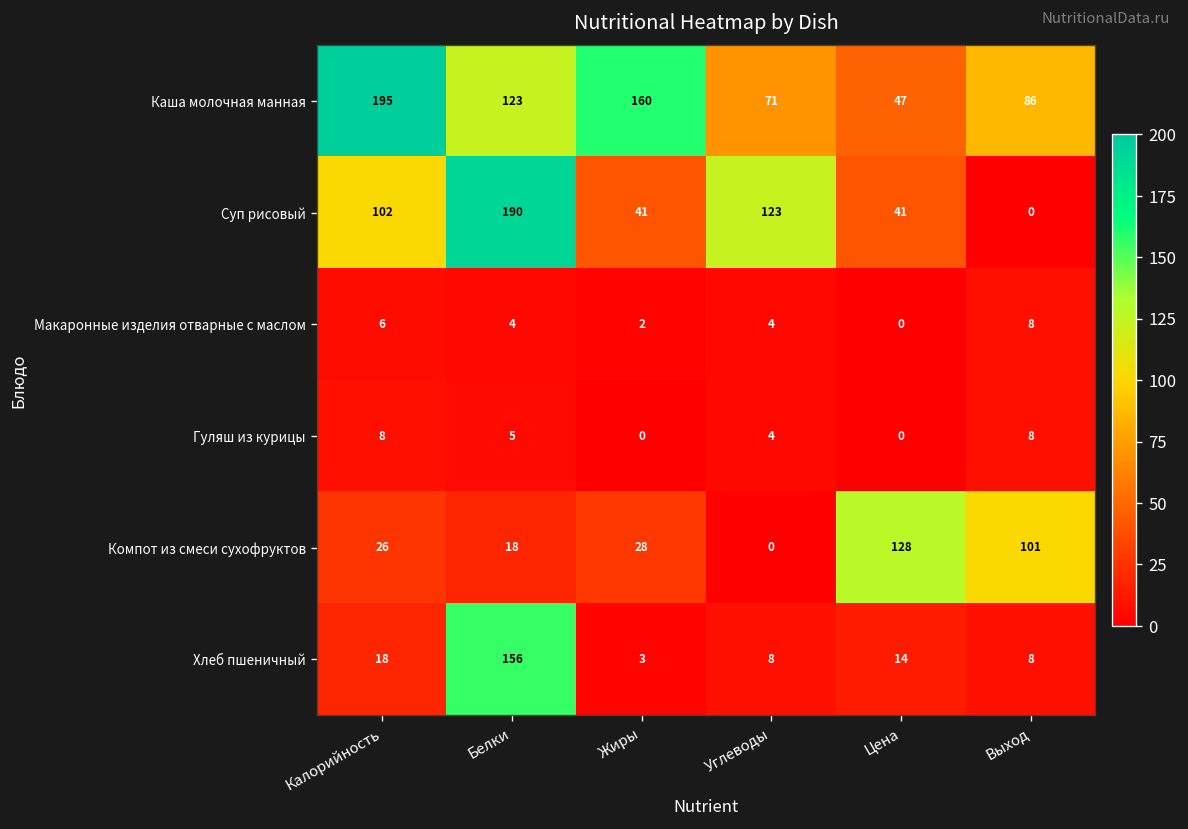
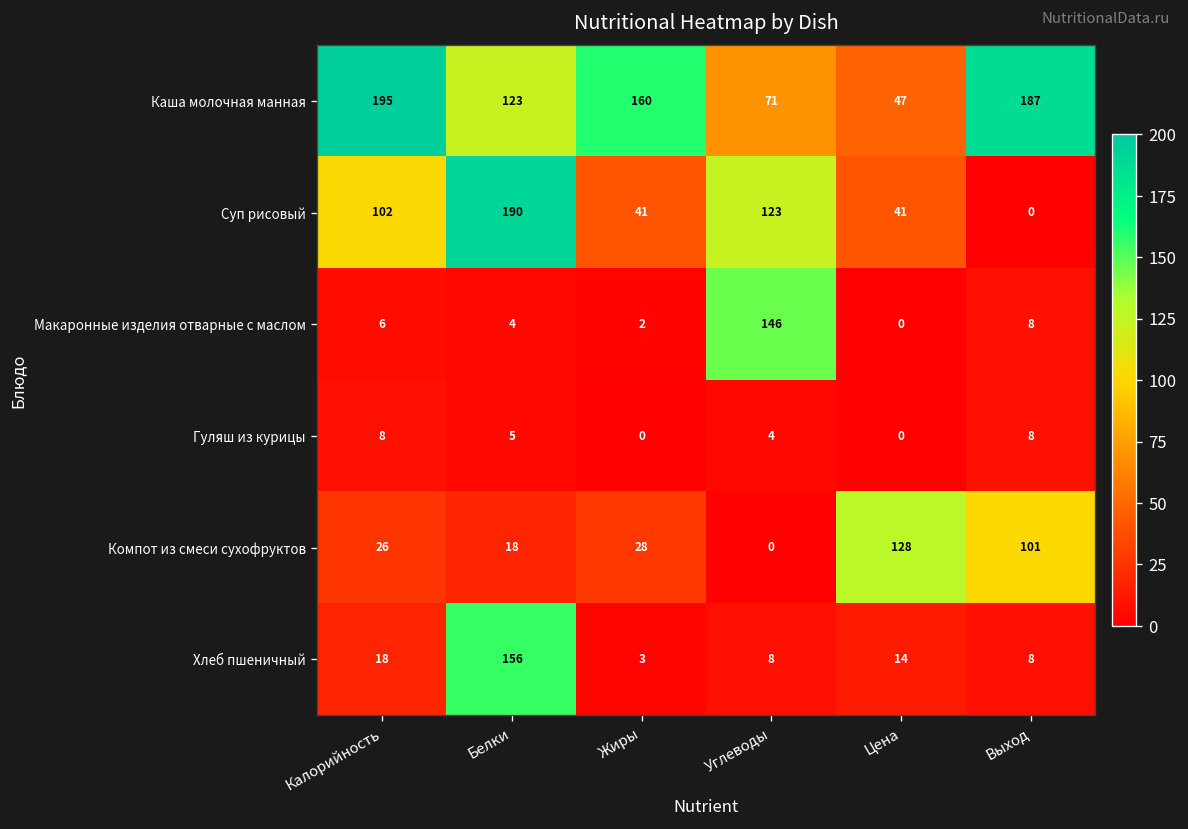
  {
    "Каша молочная манная": {
      "Калорийность": 195,
      "Белки": 123,
      "Жиры": 160,
      "Углеводы": 71,
      "Цена": 47,
-     "Выход": 86
+     "Выход": 187
    },
    "Суп рисовый": {
      "Калорийность": 102,
      "Белки": 190,
      "Жиры": 41,
      "Углеводы": 123,
      "Цена": 41,
      "Выход": 0
    },
    "Макаронные изделия отварные с маслом": {
      "Калорийность": 6,
      "Белки": 4,
      "Жиры": 2,
-     "Углеводы": 4,
+     "Углеводы": 146,
      "Цена": 0,
      "Выход": 8
    },
    "Гуляш из курицы": {
      "Калорийность": 8,
      "Белки": 5,
      "Жиры": 0,
      "Углеводы": 4,
      "Цена": 0,
      "Выход": 8
    },
    "Компот из смеси сухофруктов": {
      "Калорийность": 26,
      "Белки": 18,
      "Жиры": 28,
      "Углеводы": 0,
      "Цена": 128,
      "Выход": 101
    },
    "Хлеб пшеничный": {
      "Калорийность": 18,
      "Белки": 156,
      "Жиры": 3,
      "Углеводы": 8,
      "Цена": 14,
      "Выход": 8
    }
  }
